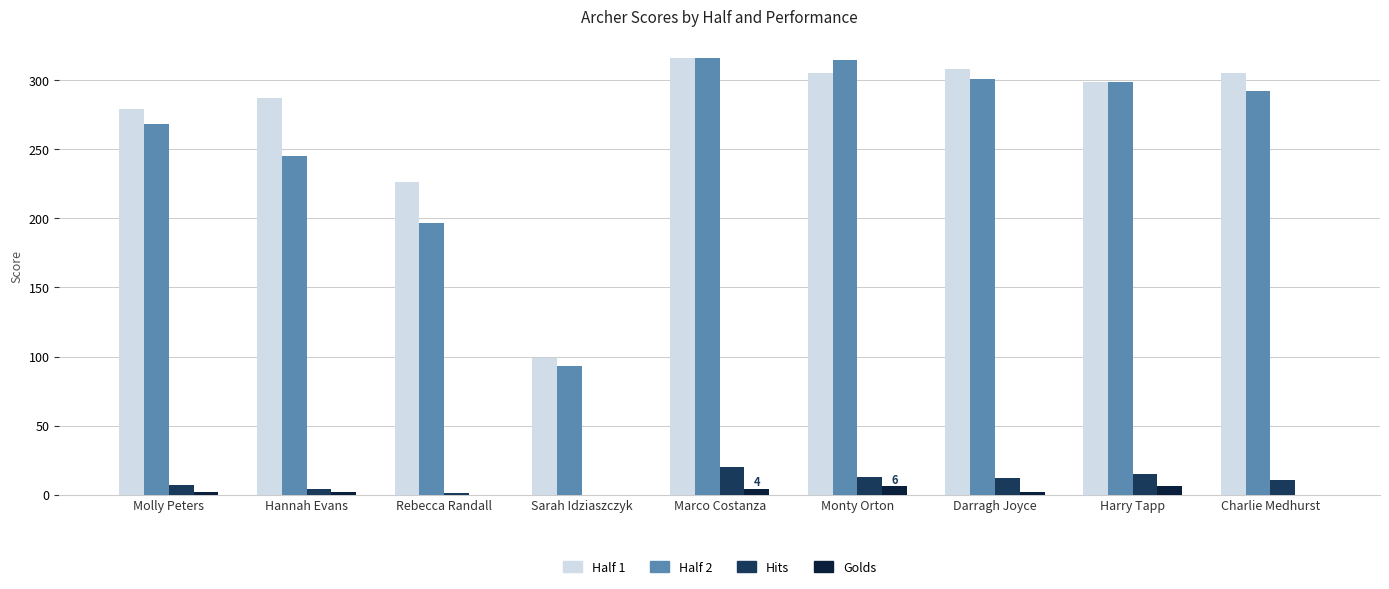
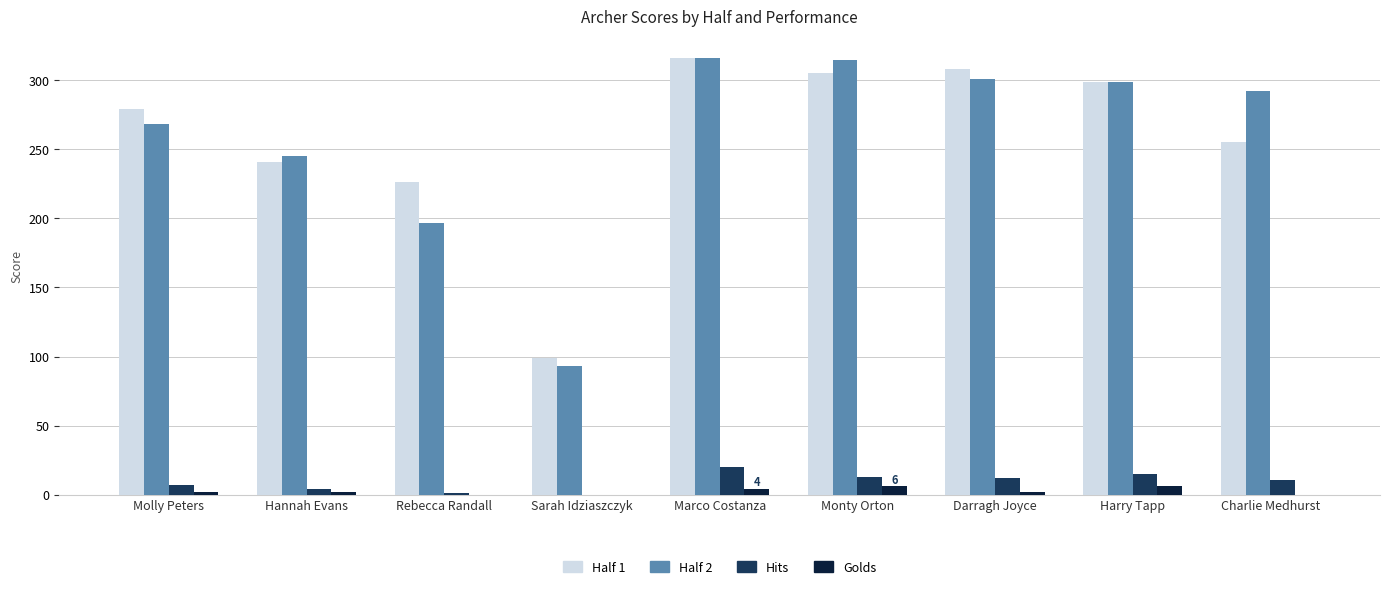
  {
    "Half 1": {
      "Molly Peters": 279,
-     "Hannah Evans": 287,
+     "Hannah Evans": 241,
      "Rebecca Randall": 226,
      "Sarah Idziaszczyk": 99,
      "Marco Costanza": 316,
      "Monty Orton": 305,
      "Darragh Joyce": 308,
      "Harry Tapp": 299,
-     "Charlie Medhurst": 305
+     "Charlie Medhurst": 255
    },
    "Half 2": {
      "Molly Peters": 268,
      "Hannah Evans": 245,
      "Rebecca Randall": 197,
      "Sarah Idziaszczyk": 93,
      "Marco Costanza": 316,
      "Monty Orton": 315,
      "Darragh Joyce": 301,
      "Harry Tapp": 299,
      "Charlie Medhurst": 292
    }
  }
